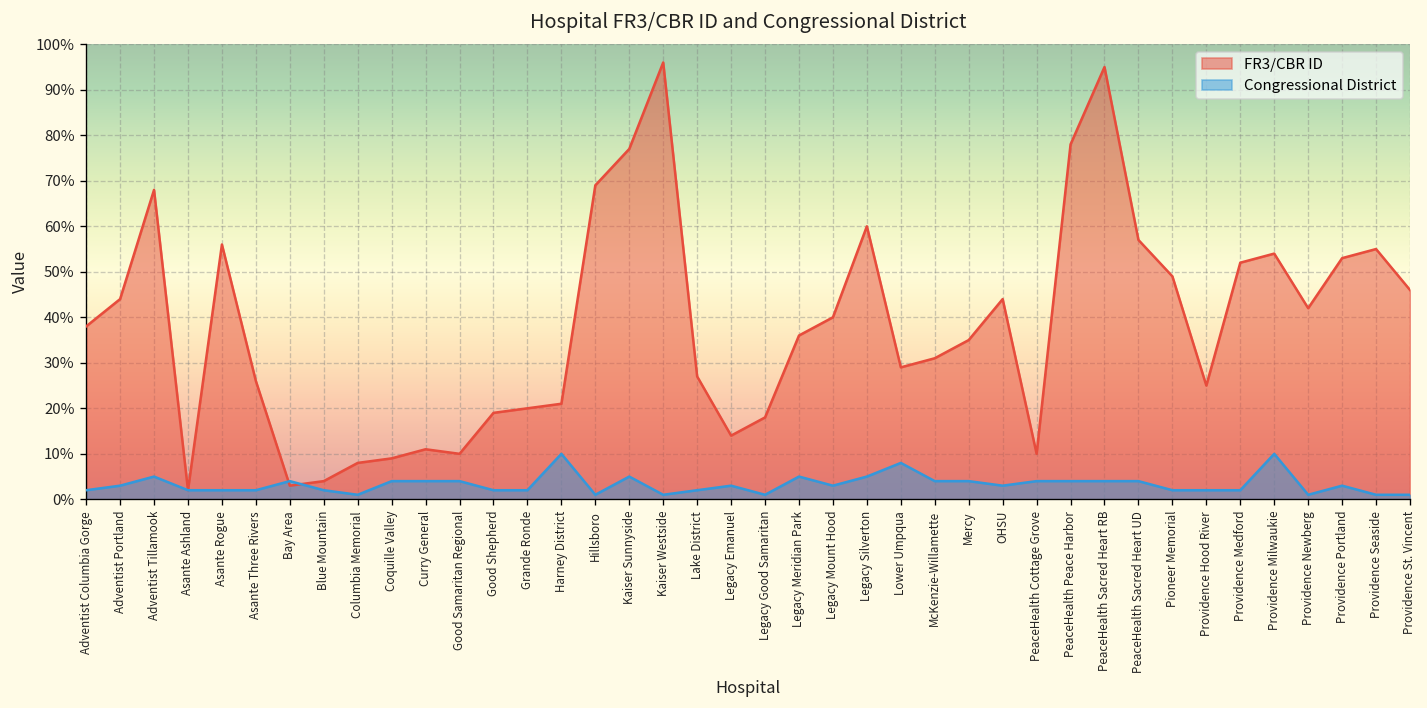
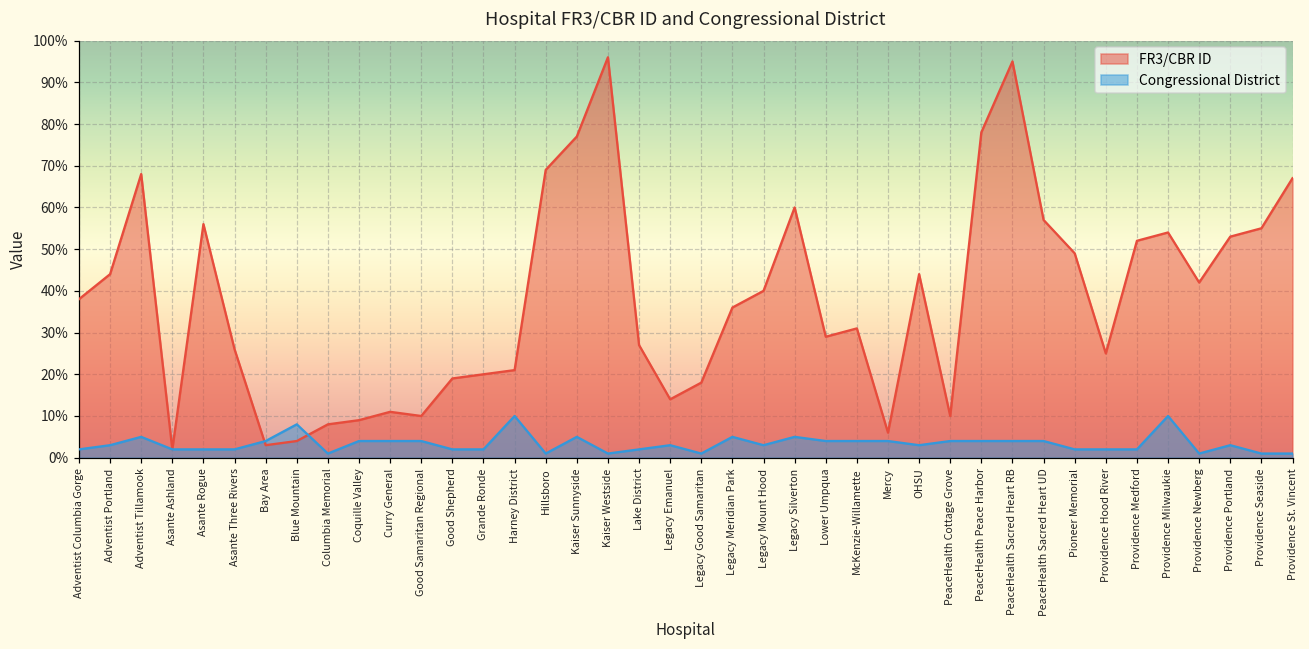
  {
    "FR3/CBR ID": {
      "Adventist Columbia Gorge": "38%",
      "Adventist Portland": "44%",
      "Adventist Tillamook": "68%",
      "Asante Rogue": "56%",
      "Asante Three Rivers": "26%",
      "Bay Area": "3%",
      "Blue Mountain": "4%",
      "Columbia Memorial": "8%",
      "Coquille Valley": "9%",
      "Curry General": "11%",
      "Good Samaritan Regional": "10%",
      "Good Shepherd": "19%",
      "Grande Ronde": "20%",
      "Harney District": "21%",
      "Hillsboro": "69%",
      "Kaiser Sunnyside": "77%",
      "Kaiser Westside": "96%",
      "Lake District": "27%",
      "Legacy Emanuel": "14%",
      "Legacy Good Samaritan": "18%",
      "Legacy Meridian Park": "36%",
      "Legacy Mount Hood": "40%",
      "Legacy Silverton": "60%",
      "Lower Umpqua": "29%",
      "McKenzie-Willamette": "31%",
-     "Mercy": "35%",
+     "Mercy": "6%",
      "OHSU": "44%",
      "PeaceHealth Cottage Grove": "10%",
      "PeaceHealth Peace Harbor": "78%",
      "PeaceHealth Sacred Heart RB": "95%",
      "PeaceHealth Sacred Heart UD": "57%",
      "Pioneer Memorial": "49%",
      "Providence Hood River": "25%",
      "Providence Medford": "52%",
      "Providence Milwaukie": "54%",
      "Providence Newberg": "42%",
      "Providence Portland": "53%",
      "Providence Seaside": "55%",
-     "Providence St. Vincent": "46%"
+     "Providence St. Vincent": "67%"
    },
    "Congressional District": {
      "Adventist Columbia Gorge": "2%",
      "Adventist Portland": "3%",
      "Adventist Tillamook": "5%",
      "Asante Rogue": "2%",
      "Asante Three Rivers": "2%",
      "Bay Area": "4%",
-     "Blue Mountain": "2%",
+     "Blue Mountain": "8%",
      "Columbia Memorial": "1%",
      "Coquille Valley": "4%",
      "Curry General": "4%",
      "Good Samaritan Regional": "4%",
      "Good Shepherd": "2%",
      "Grande Ronde": "2%",
      "Harney District": "10%",
      "Hillsboro": "1%",
      "Kaiser Sunnyside": "5%",
      "Kaiser Westside": "1%",
      "Lake District": "2%",
      "Legacy Emanuel": "3%",
      "Legacy Good Samaritan": "1%",
      "Legacy Meridian Park": "5%",
      "Legacy Mount Hood": "3%",
      "Legacy Silverton": "5%",
-     "Lower Umpqua": "8%",
+     "Lower Umpqua": "4%",
      "McKenzie-Willamette": "4%",
      "Mercy": "4%",
      "OHSU": "3%",
      "PeaceHealth Cottage Grove": "4%",
      "PeaceHealth Peace Harbor": "4%",
      "PeaceHealth Sacred Heart RB": "4%",
      "PeaceHealth Sacred Heart UD": "4%",
      "Pioneer Memorial": "2%",
      "Providence Hood River": "2%",
      "Providence Medford": "2%",
      "Providence Milwaukie": "10%",
      "Providence Newberg": "1%",
      "Providence Portland": "3%",
      "Providence Seaside": "1%",
      "Providence St. Vincent": "1%"
    }
  }
